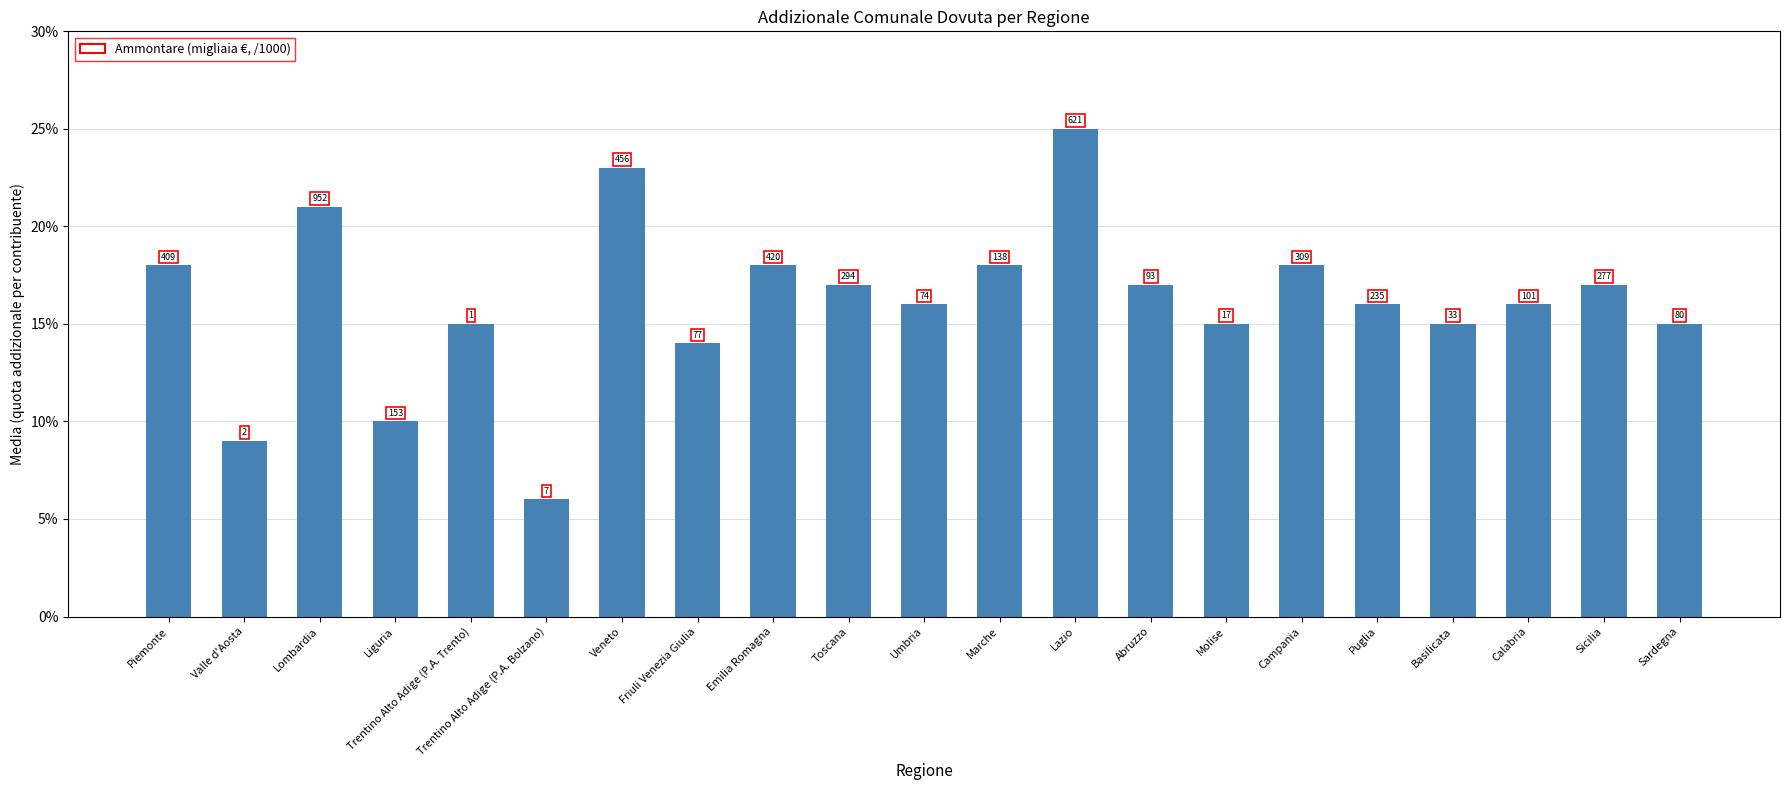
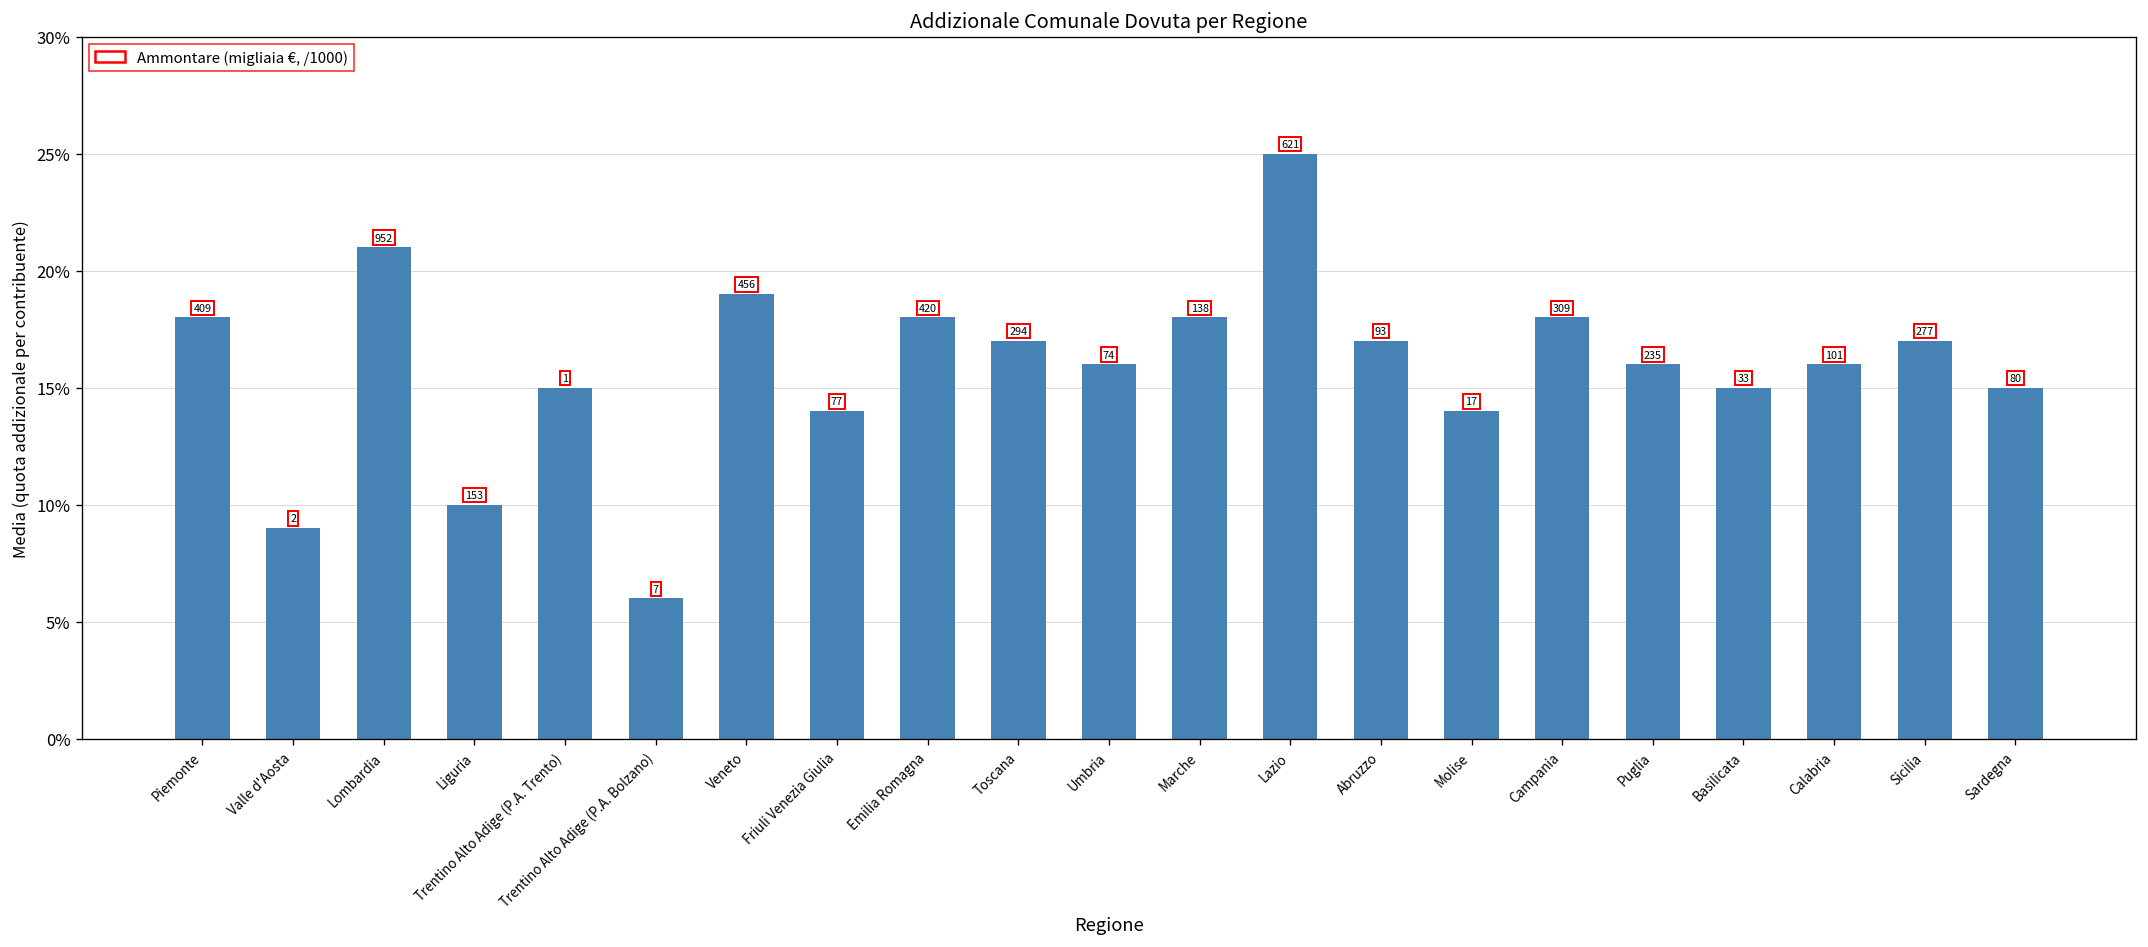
  {
-   "Veneto": "23.0%",
-   "Molise": "15.0%"
+   "Veneto": "19.0%",
+   "Molise": "14.0%"
  }
